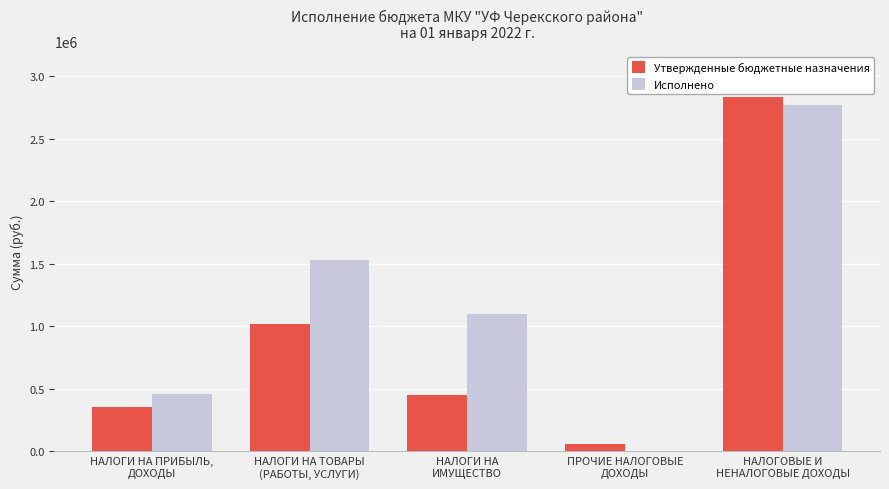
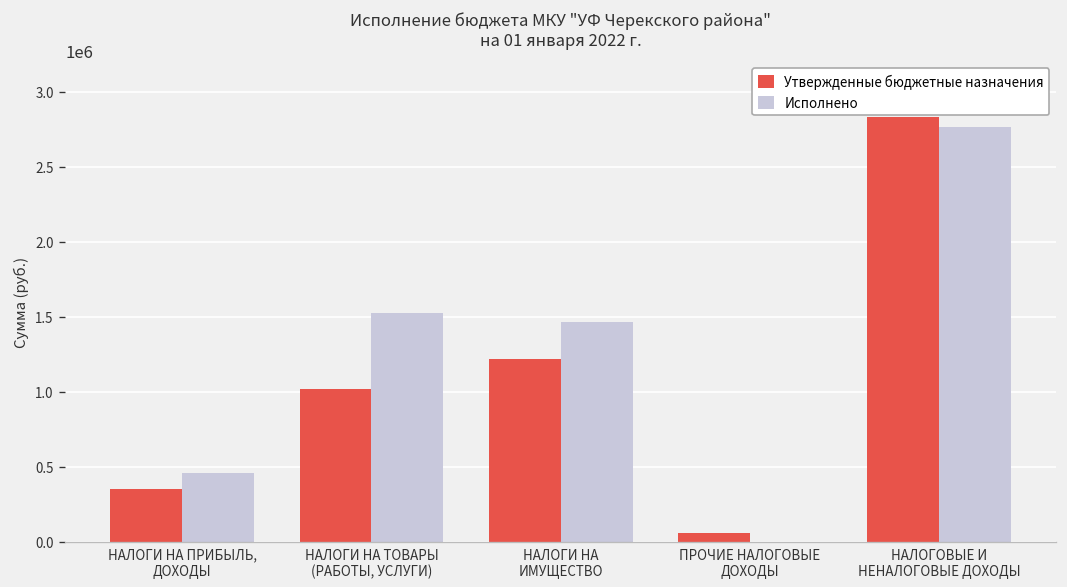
  {
    "Утвержденные бюджетные назначения": {
      "НАЛОГИ НА ПРИБЫЛЬ, ДОХОДЫ": 360000,
      "НАЛОГИ НА ТОВАРЫ (РАБОТЫ, УСЛУГИ)": 1020000,
-     "НАЛОГИ НА ИМУЩЕСТВО": 450000,
+     "НАЛОГИ НА ИМУЩЕСТВО": 1220000,
      "ПРОЧИЕ НАЛОГОВЫЕ ДОХОДЫ": 60000,
      "НАЛОГОВЫЕ И НЕНАЛОГОВЫЕ ДОХОДЫ": 2830000
    },
    "Исполнено": {
      "НАЛОГИ НА ПРИБЫЛЬ, ДОХОДЫ": 460000,
      "НАЛОГИ НА ТОВАРЫ (РАБОТЫ, УСЛУГИ)": 1530000,
-     "НАЛОГИ НА ИМУЩЕСТВО": 1100000,
+     "НАЛОГИ НА ИМУЩЕСТВО": 1470000,
      "ПРОЧИЕ НАЛОГОВЫЕ ДОХОДЫ": 0,
      "НАЛОГОВЫЕ И НЕНАЛОГОВЫЕ ДОХОДЫ": 2770000
    }
  }
